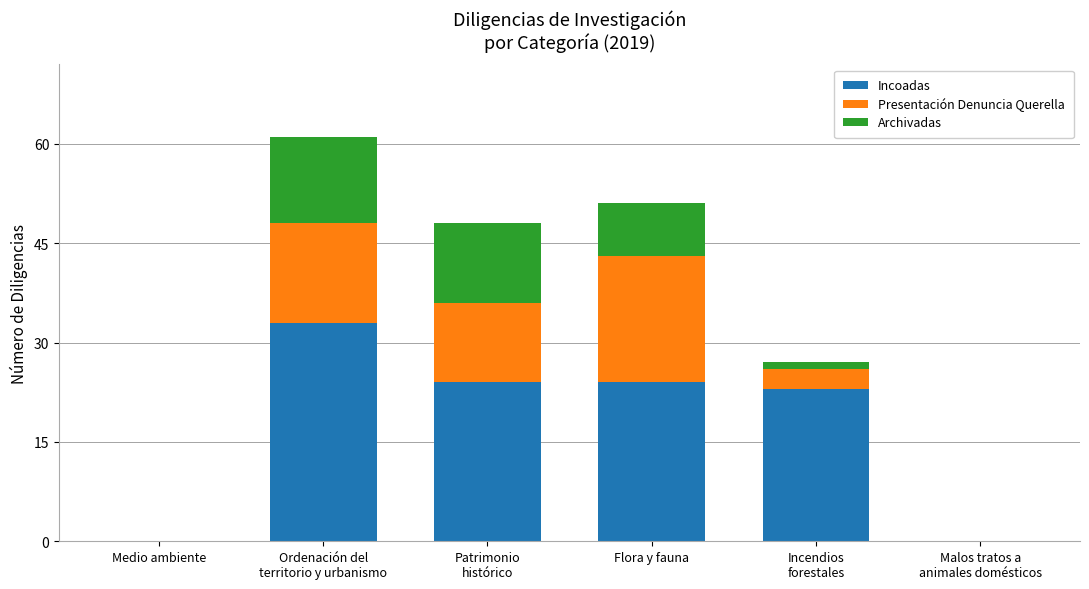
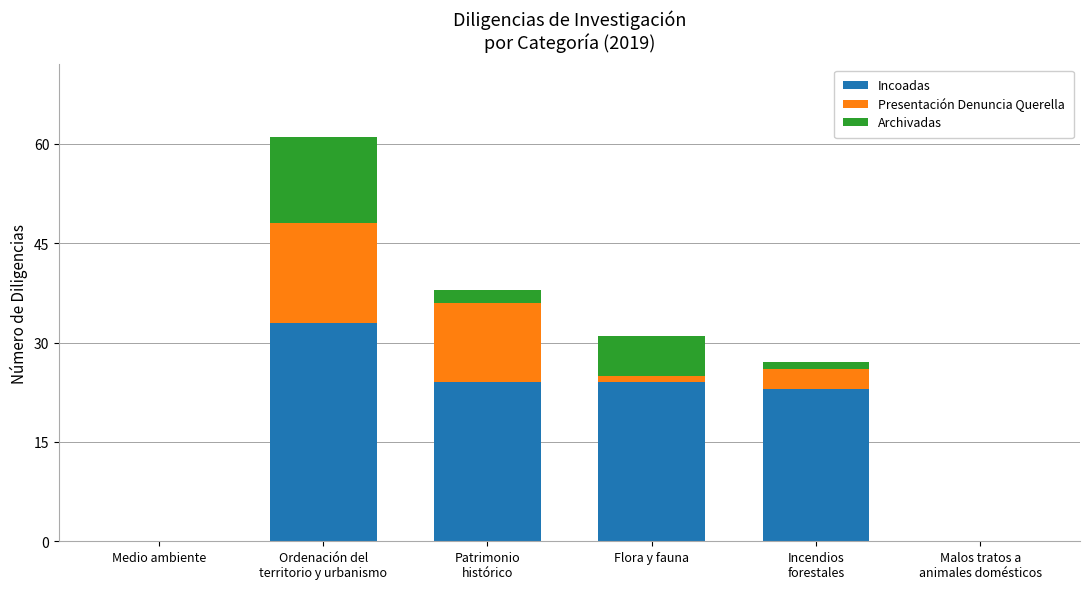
  {
    "Incoadas": {
      "Medio ambiente": 0,
      "Ordenación del territorio y urbanismo": 33,
      "Patrimonio histórico": 24,
      "Flora y fauna": 24,
      "Incendios forestales": 23,
      "Malos tratos a animales domésticos": 0
    },
    "Presentación Denuncia Querella": {
      "Medio ambiente": 0,
      "Ordenación del territorio y urbanismo": 15,
      "Patrimonio histórico": 12,
-     "Flora y fauna": 19,
+     "Flora y fauna": 1,
      "Incendios forestales": 3,
      "Malos tratos a animales domésticos": 0
    },
    "Archivadas": {
      "Medio ambiente": 0,
      "Ordenación del territorio y urbanismo": 13,
-     "Patrimonio histórico": 12,
-     "Flora y fauna": 8,
+     "Patrimonio histórico": 2,
+     "Flora y fauna": 6,
      "Incendios forestales": 1,
      "Malos tratos a animales domésticos": 0
    }
  }
